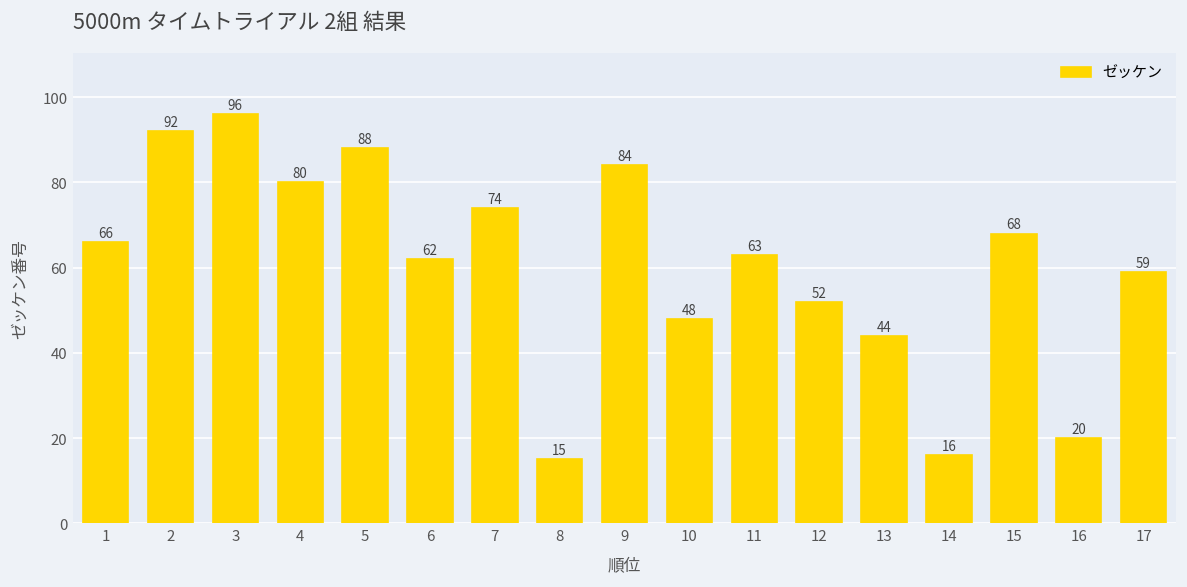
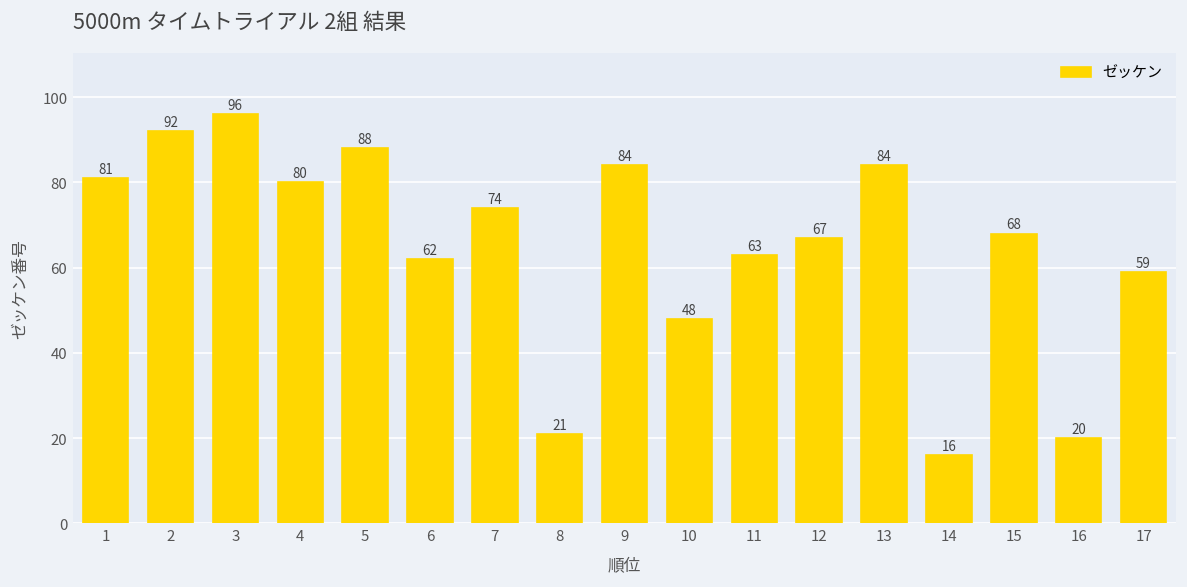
  {
-   "1": 66,
+   "1": 81,
    "2": 92,
    "3": 96,
    "4": 80,
    "5": 88,
    "6": 62,
    "7": 74,
-   "8": 15,
+   "8": 21,
    "9": 84,
    "10": 48,
    "11": 63,
-   "12": 52,
-   "13": 44,
+   "12": 67,
+   "13": 84,
    "14": 16,
    "15": 68,
    "16": 20,
    "17": 59
  }
